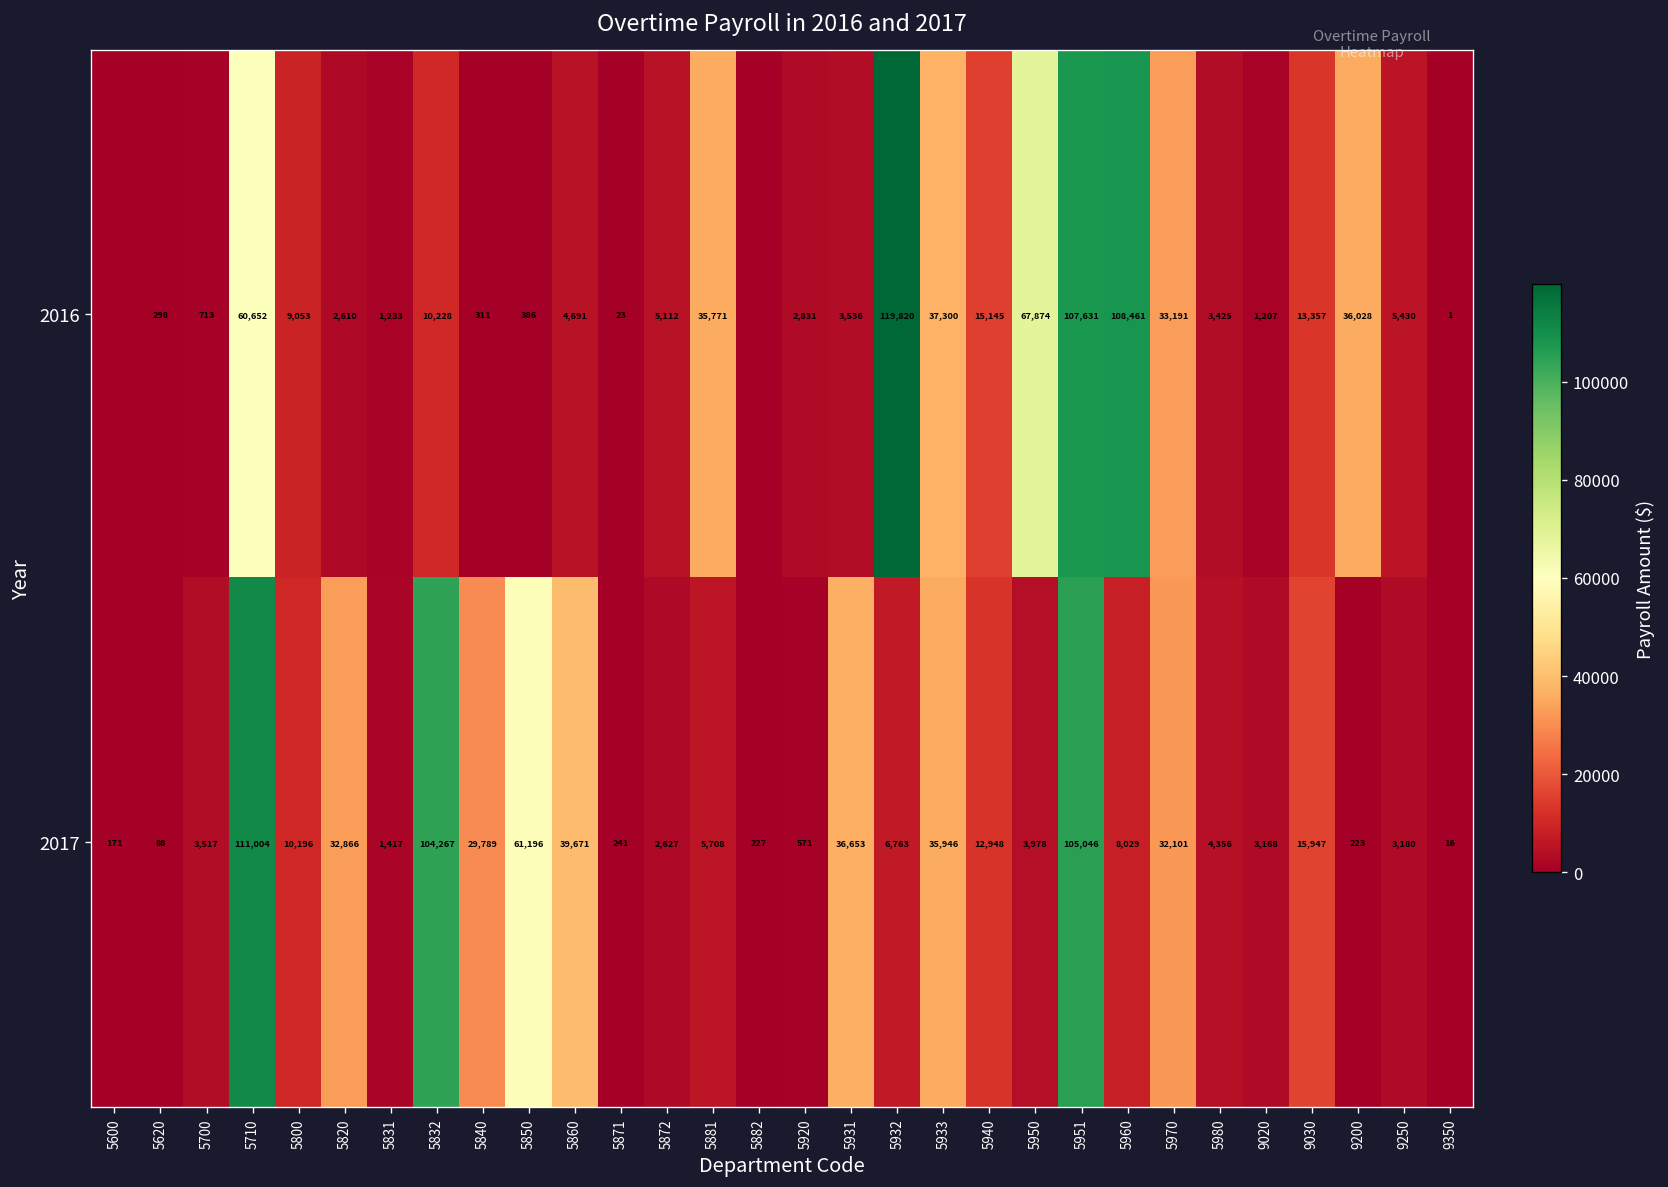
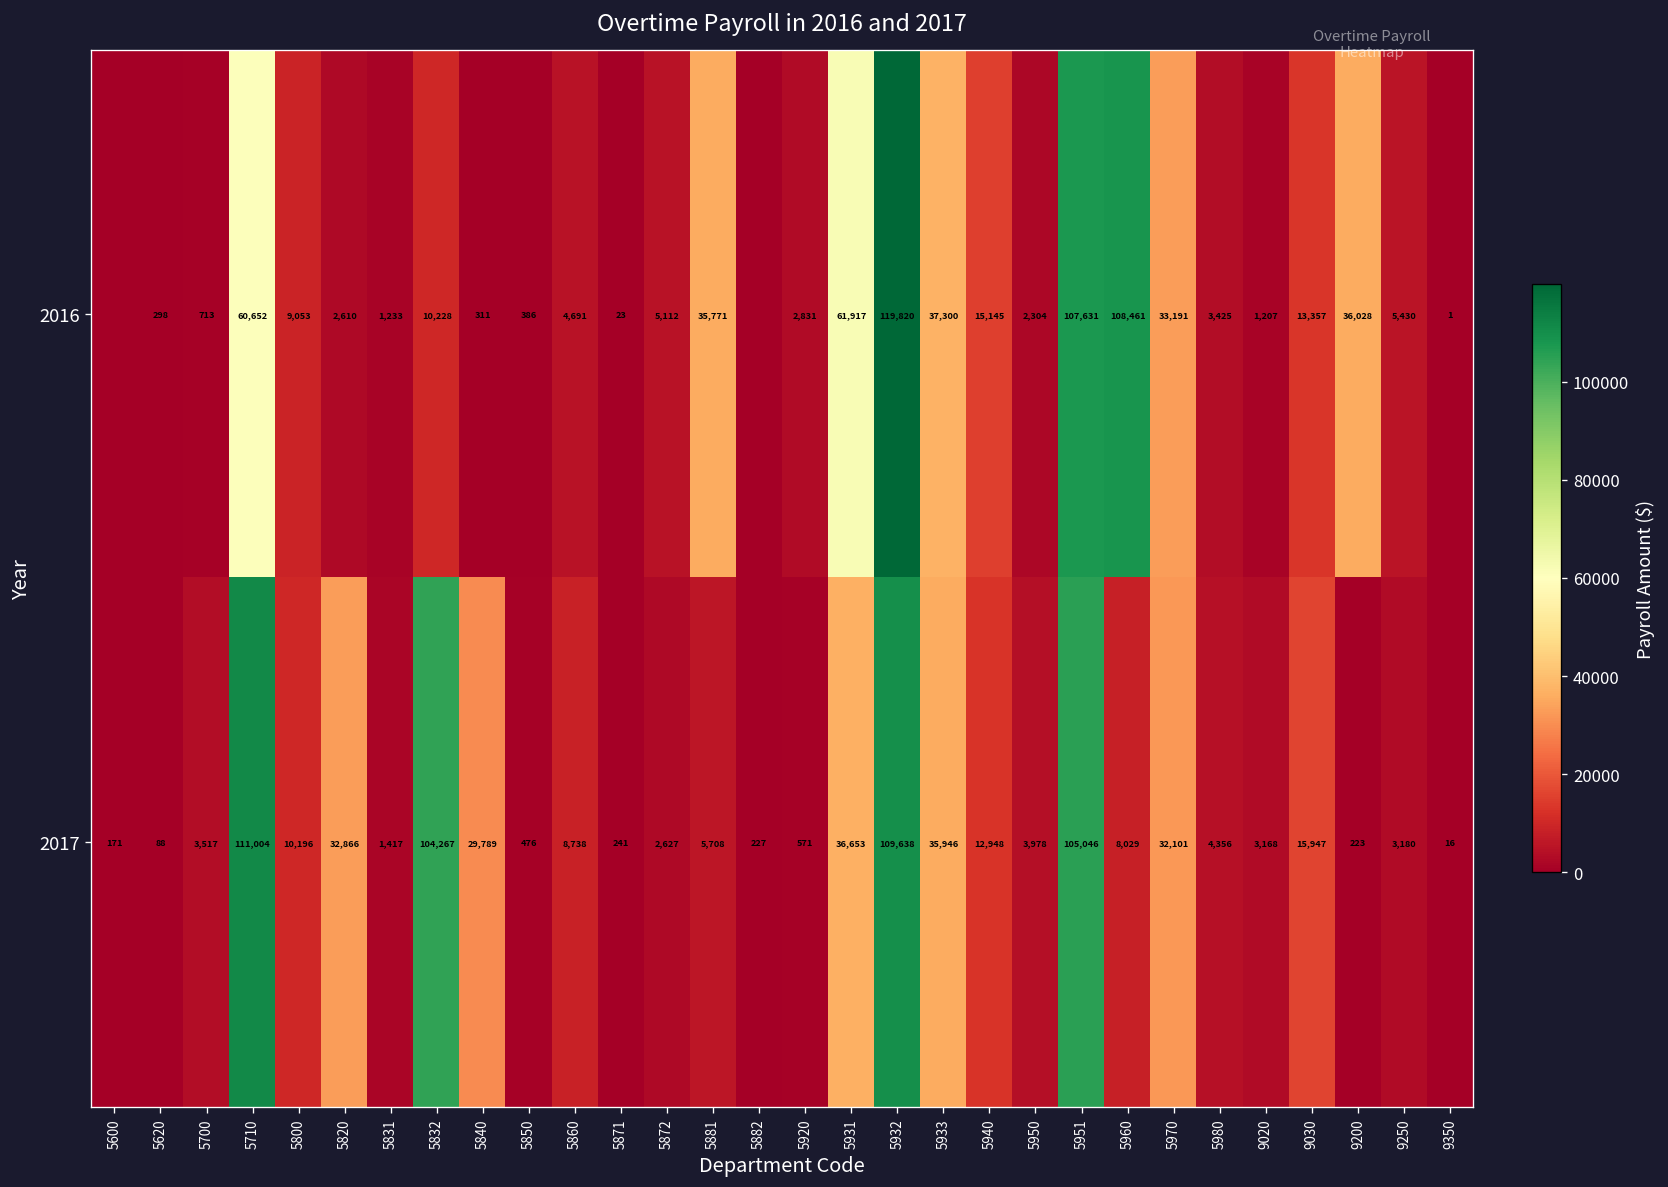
  {
    "2016": {
      "5620": "298",
      "5700": "713",
      "5710": "60,652",
      "5800": "9,053",
      "5820": "2,610",
      "5831": "1,233",
      "5832": "10,228",
      "5840": "311",
      "5850": "386",
      "5860": "4,691",
      "5871": "23",
      "5872": "5,112",
      "5881": "35,771",
      "5920": "2,831",
-     "5931": "3,536",
+     "5931": "61,917",
      "5932": "119,820",
      "5933": "37,300",
      "5940": "15,145",
-     "5950": "67,874",
+     "5950": "2,304",
      "5951": "107,631",
      "5960": "108,461",
      "5970": "33,191",
      "5980": "3,425",
      "9020": "1,207",
      "9030": "13,357",
      "9200": "36,028",
      "9250": "5,430",
      "9350": "1"
    },
    "2017": {
      "5600": "171",
      "5620": "88",
      "5700": "3,517",
      "5710": "111,004",
      "5800": "10,196",
      "5820": "32,866",
      "5831": "1,417",
      "5832": "104,267",
      "5840": "29,789",
-     "5850": "61,196",
-     "5860": "39,671",
+     "5850": "476",
+     "5860": "8,738",
      "5871": "241",
      "5872": "2,627",
      "5881": "5,708",
      "5882": "227",
      "5920": "571",
      "5931": "36,653",
-     "5932": "6,763",
+     "5932": "109,638",
      "5933": "35,946",
      "5940": "12,948",
      "5950": "3,978",
      "5951": "105,046",
      "5960": "8,029",
      "5970": "32,101",
      "5980": "4,356",
      "9020": "3,168",
      "9030": "15,947",
      "9200": "223",
      "9250": "3,180",
      "9350": "16"
    }
  }
